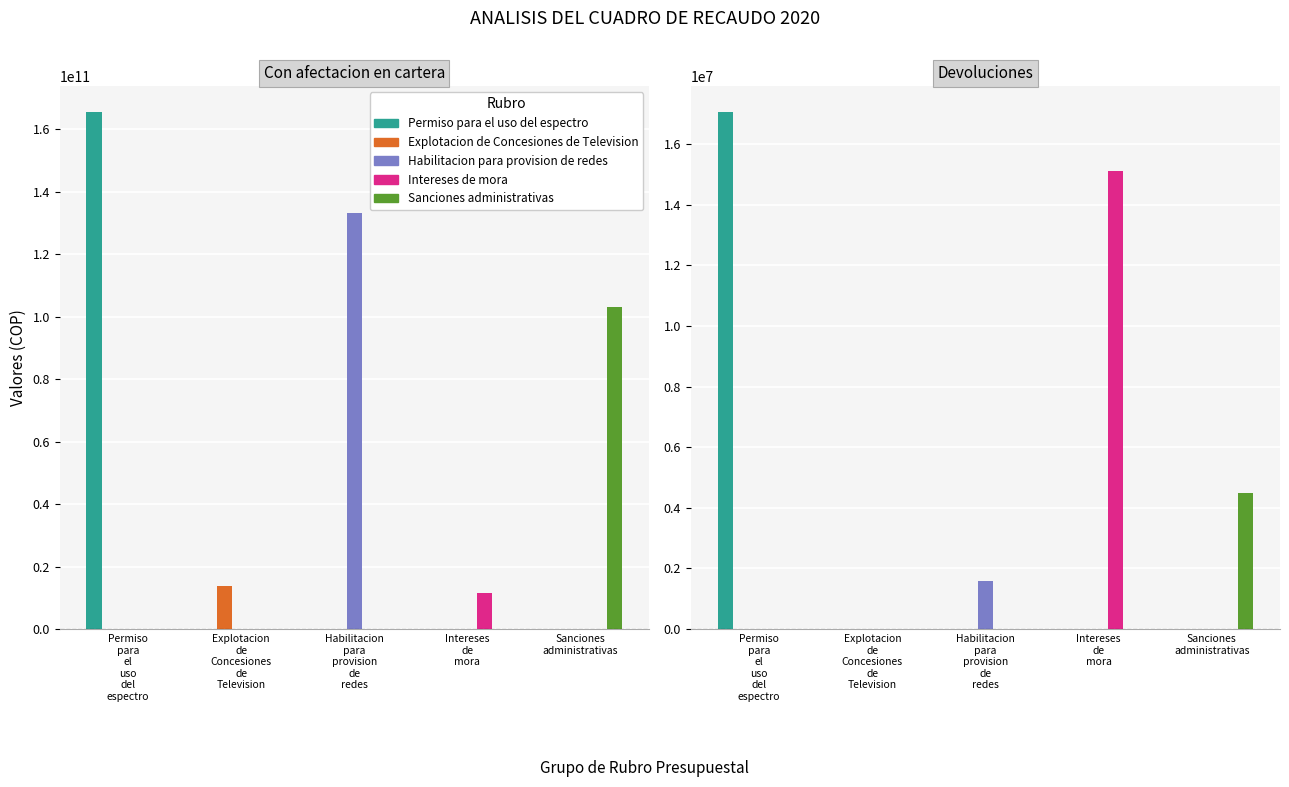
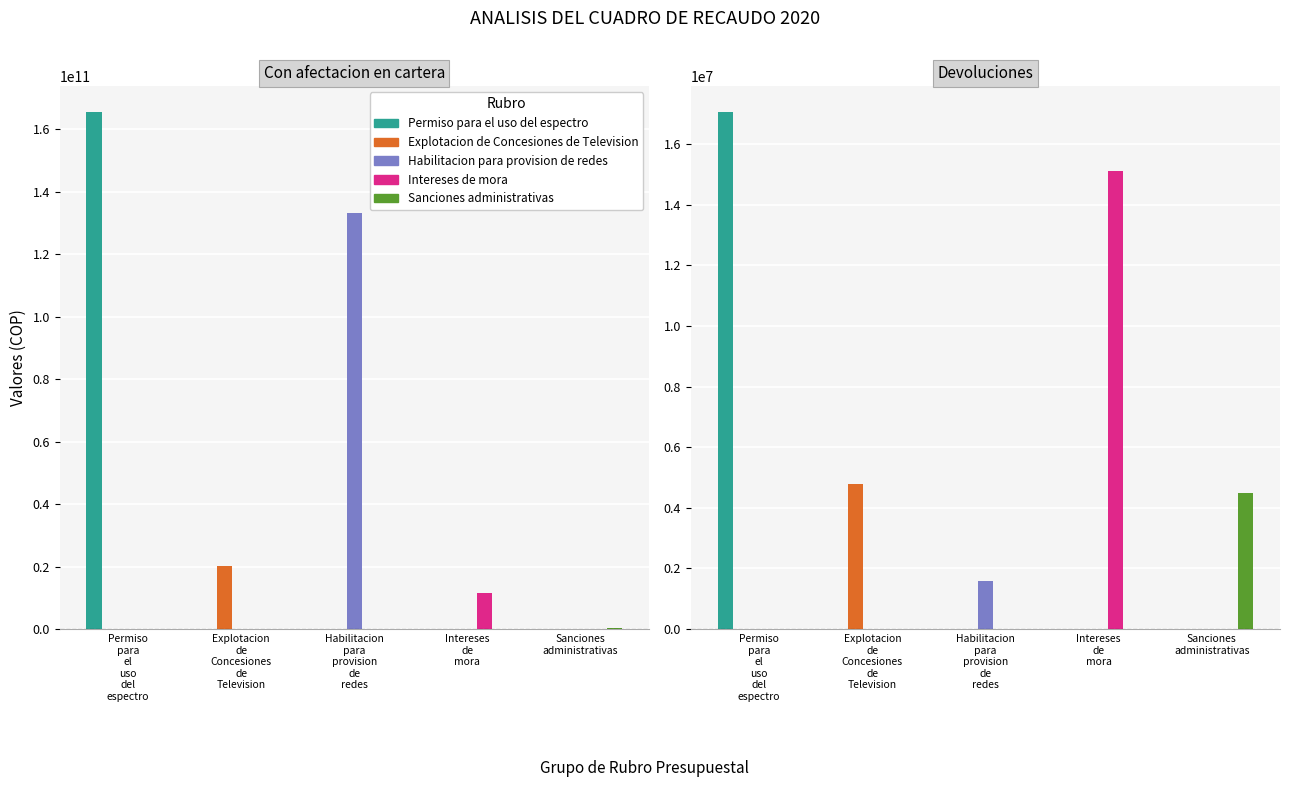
  {
    "Con afectacion en cartera": {
      "Permiso para el uso del espectro": 166000000000,
-     "Explotacion de Concesiones de Television": 14000000000,
+     "Explotacion de Concesiones de Television": 20000000000,
      "Habilitacion para provision de redes": 133000000000,
      "Intereses de mora": 12000000000,
-     "Sanciones administrativas": 103000000000
+     "Sanciones administrativas": 0
    },
    "Devoluciones": {
      "Permiso para el uso del espectro": 17000000,
-     "Explotacion de Concesiones de Television": 0,
+     "Explotacion de Concesiones de Television": 4800000,
      "Habilitacion para provision de redes": 1600000,
      "Intereses de mora": 15100000,
      "Sanciones administrativas": 4500000
    }
  }
